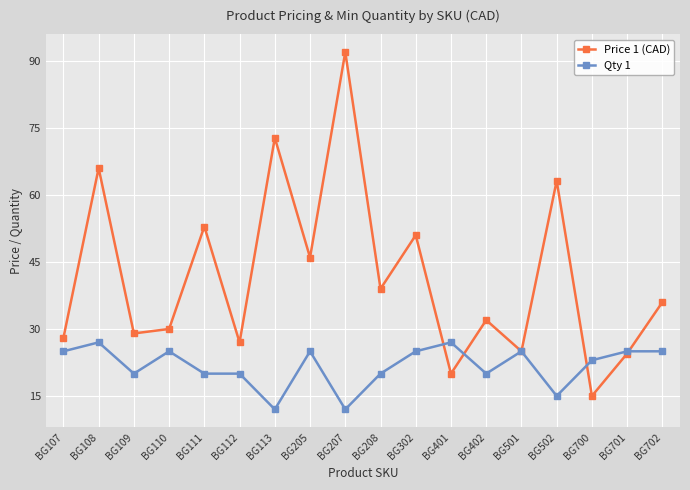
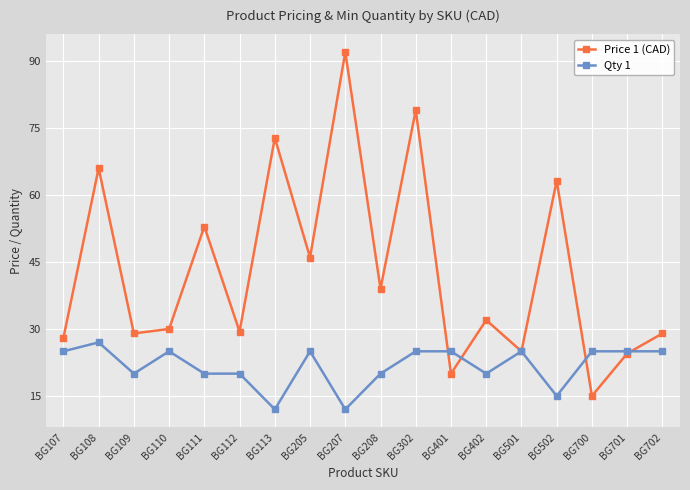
  {
    "Price 1 (CAD)": {
      "BG107": 28,
      "BG108": 66,
      "BG109": 29,
      "BG110": 30,
      "BG111": 53,
-     "BG112": 27,
+     "BG112": 29,
      "BG113": 73,
      "BG205": 46,
      "BG207": 92,
      "BG208": 39,
-     "BG302": 51,
+     "BG302": 79,
      "BG401": 20,
      "BG402": 32,
      "BG502": 63,
      "BG700": 15,
-     "BG702": 36
+     "BG702": 29
    },
    "Qty 1": {
      "BG107": 25,
      "BG108": 27,
      "BG109": 20,
      "BG110": 25,
      "BG111": 20,
      "BG112": 20,
      "BG113": 12,
      "BG205": 25,
      "BG207": 12,
      "BG208": 20,
      "BG302": 25,
-     "BG401": 27,
+     "BG401": 25,
      "BG402": 20,
      "BG502": 15,
-     "BG700": 23,
+     "BG700": 25,
      "BG702": 25
    }
  }
